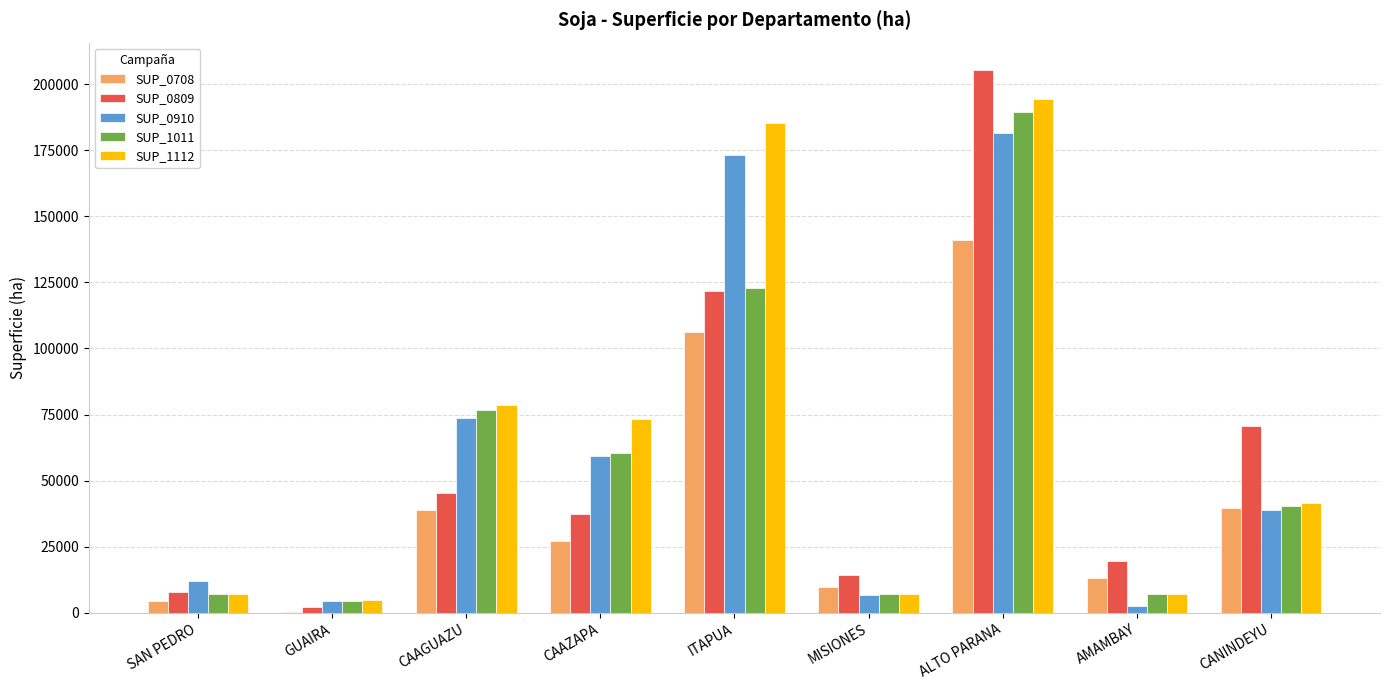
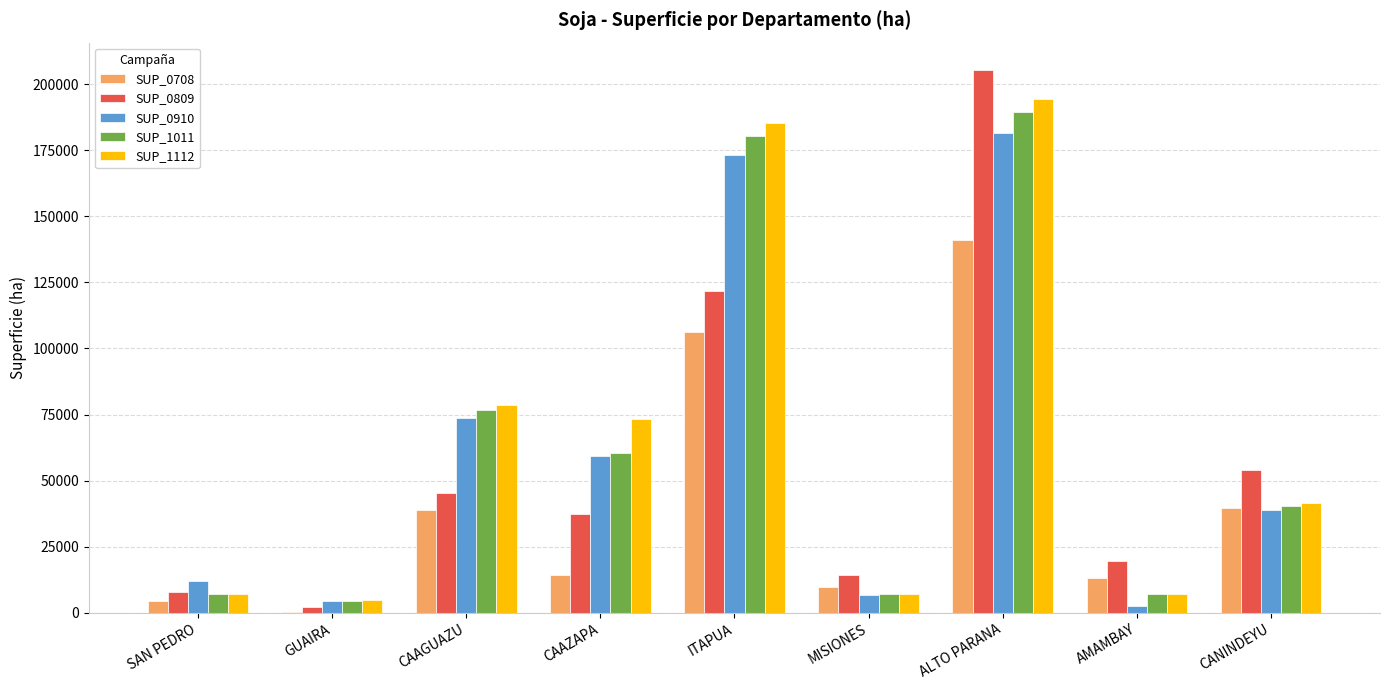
  {
    "SUP_0708": {
      "SAN PEDRO": 5000,
      "CAAGUAZU": 39000,
-     "CAAZAPA": 27000,
+     "CAAZAPA": 14000,
      "ITAPUA": 106000,
      "MISIONES": 10000,
      "ALTO PARANA": 141000,
      "AMAMBAY": 13000,
      "CANINDEYU": 40000
    },
    "SUP_0809": {
      "SAN PEDRO": 8000,
      "GUAIRA": 2000,
      "CAAGUAZU": 45000,
      "CAAZAPA": 37000,
      "ITAPUA": 122000,
      "MISIONES": 14000,
      "ALTO PARANA": 205000,
      "AMAMBAY": 20000,
-     "CANINDEYU": 71000
+     "CANINDEYU": 54000
    },
    "SUP_0910": {
      "SAN PEDRO": 12000,
      "GUAIRA": 4000,
      "CAAGUAZU": 73000,
      "CAAZAPA": 59000,
      "ITAPUA": 173000,
      "MISIONES": 7000,
      "ALTO PARANA": 182000,
      "AMAMBAY": 3000,
      "CANINDEYU": 39000
    },
    "SUP_1011": {
      "SAN PEDRO": 7000,
      "GUAIRA": 5000,
      "CAAGUAZU": 77000,
      "CAAZAPA": 60000,
-     "ITAPUA": 123000,
+     "ITAPUA": 180000,
      "MISIONES": 7000,
      "ALTO PARANA": 189000,
      "AMAMBAY": 7000,
      "CANINDEYU": 40000
    },
    "SUP_1112": {
      "SAN PEDRO": 7000,
      "GUAIRA": 5000,
      "CAAGUAZU": 79000,
      "CAAZAPA": 73000,
      "ITAPUA": 185000,
      "MISIONES": 7000,
      "ALTO PARANA": 194000,
      "AMAMBAY": 7000,
      "CANINDEYU": 42000
    }
  }
